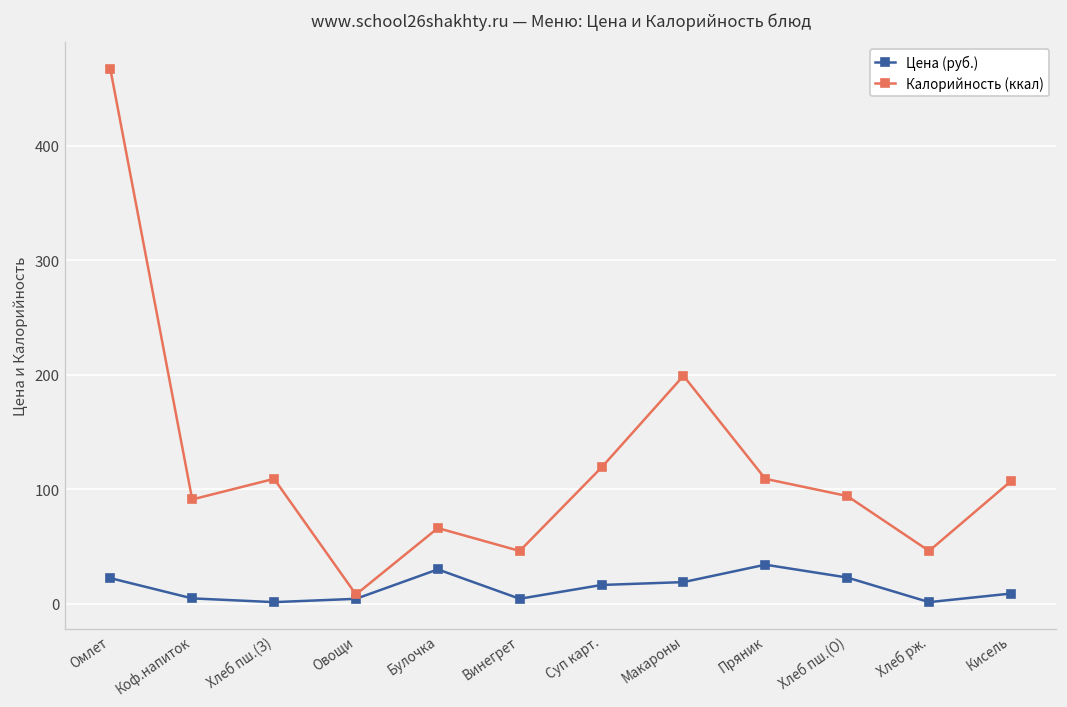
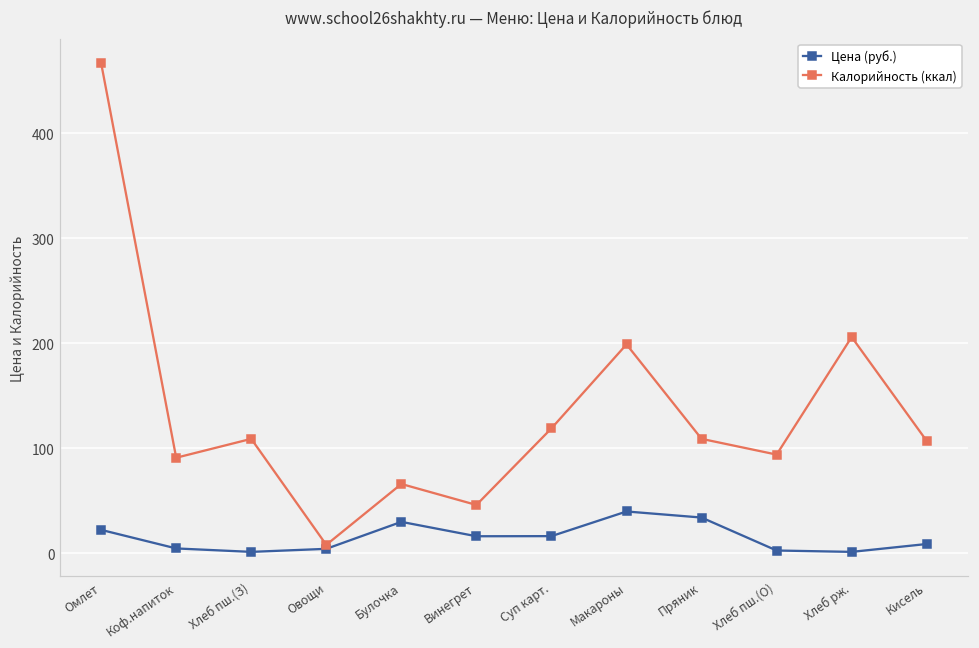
  {
    "Цена (руб.)": {
      "Омлет": 20,
      "Коф.напиток": 0,
      "Хлеб пш.(З)": 0,
      "Овощи": 0,
      "Булочка": 30,
-     "Винегрет": 0,
+     "Винегрет": 20,
      "Суп карт.": 20,
-     "Макароны": 20,
+     "Макароны": 40,
      "Пряник": 30,
-     "Хлеб пш.(О)": 20,
+     "Хлеб пш.(О)": 0,
      "Хлеб рж.": 0,
      "Кисель": 10
    },
    "Калорийность (ккал)": {
      "Омлет": 470,
      "Коф.напиток": 90,
      "Хлеб пш.(З)": 110,
      "Овощи": 10,
      "Булочка": 70,
      "Винегрет": 50,
      "Суп карт.": 120,
      "Макароны": 200,
      "Пряник": 110,
      "Хлеб пш.(О)": 90,
-     "Хлеб рж.": 50,
+     "Хлеб рж.": 210,
      "Кисель": 110
    }
  }
